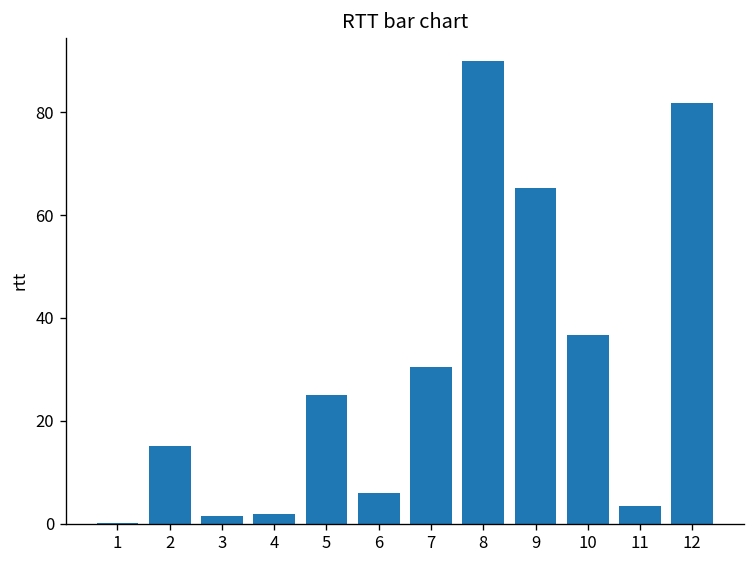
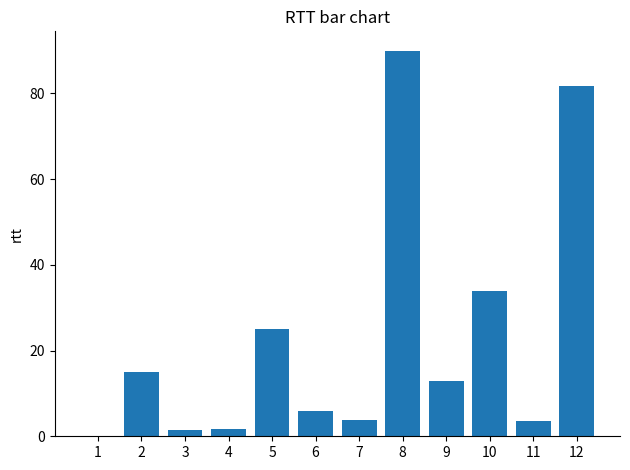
  {
    "2": 15,
    "3": 1,
    "4": 2,
    "5": 25,
    "6": 6,
-   "7": 30,
+   "7": 4,
    "8": 90,
-   "9": 65,
-   "10": 37,
+   "9": 13,
+   "10": 34,
    "11": 4,
    "12": 82
  }
